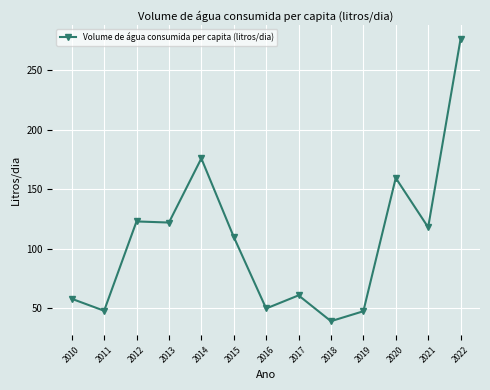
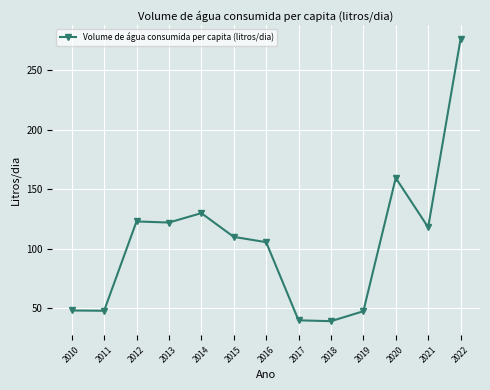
  {
-   "2010": 58,
+   "2010": 48,
    "2011": 48,
    "2012": 123,
    "2013": 122,
-   "2014": 176,
+   "2014": 130,
    "2015": 110,
-   "2016": 50,
-   "2017": 61,
+   "2016": 105,
+   "2017": 40,
    "2018": 39,
    "2019": 48,
    "2020": 159,
    "2021": 118,
    "2022": 276
  }
